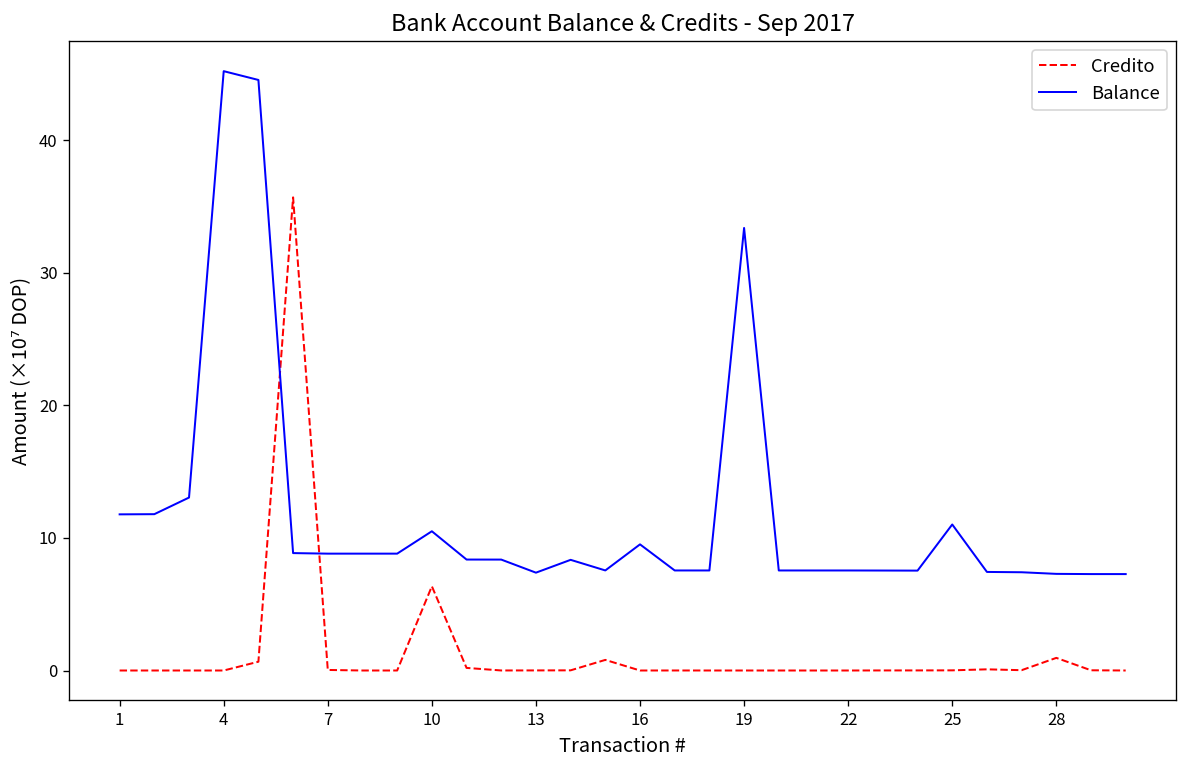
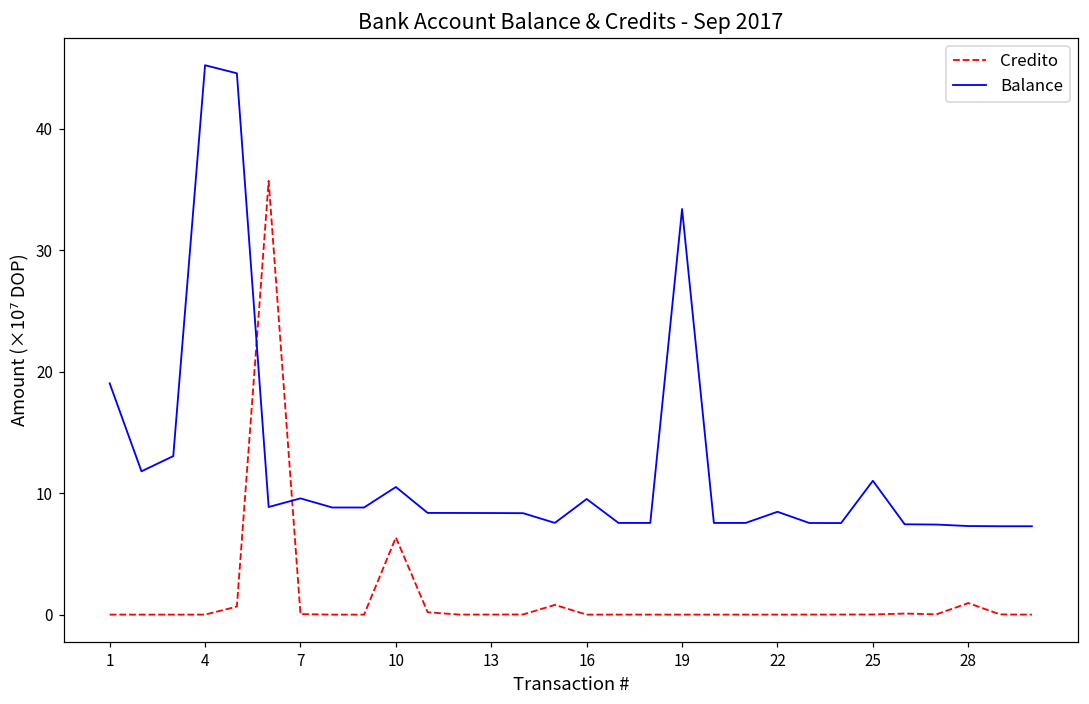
  {
    "Credito": {
      "1": 0.0,
      "4": 0.0,
      "7": 0.0,
      "10": 6.4,
      "13": 0.0,
      "16": 0.0,
      "19": 0.0,
      "22": 0.0,
      "25": 0.0,
      "28": 1.0
    },
    "Balance": {
-     "1": 11.8,
+     "1": 19.0,
      "4": 45.2,
-     "7": 8.8,
+     "7": 9.6,
      "10": 10.5,
-     "13": 7.4,
+     "13": 8.4,
      "16": 9.5,
      "19": 33.4,
-     "22": 7.5,
+     "22": 8.5,
      "25": 11.0,
      "28": 7.3
    }
  }
